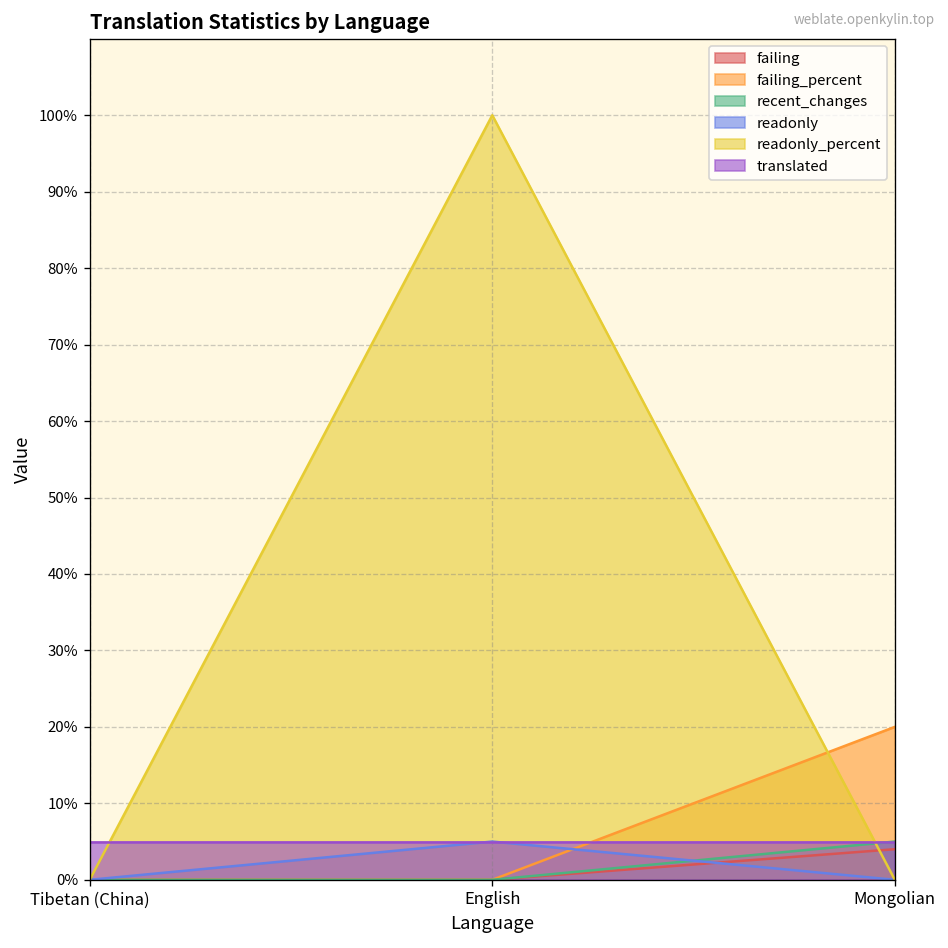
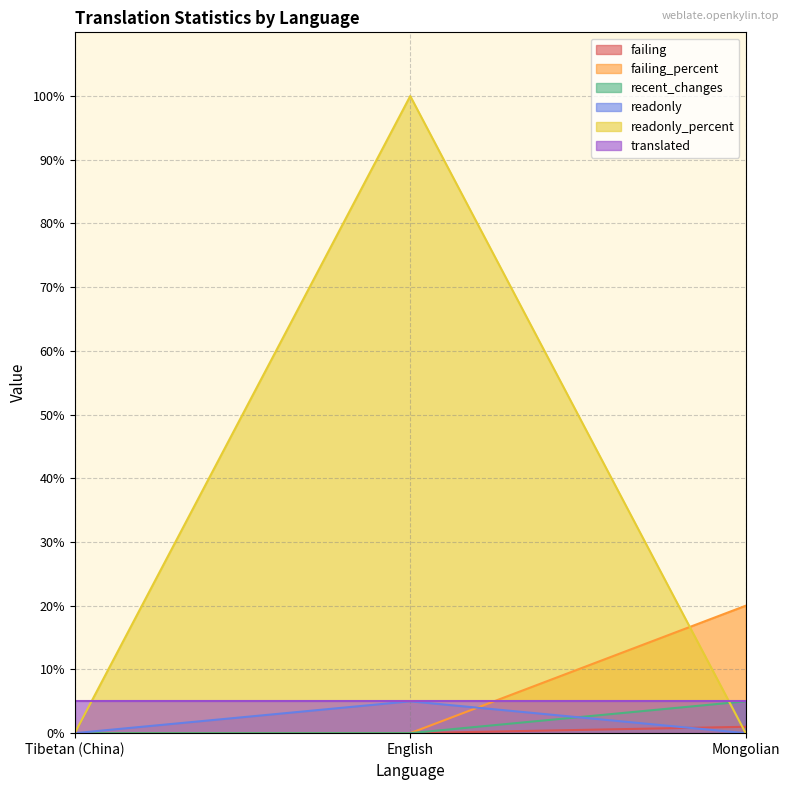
  {
    "failing": {
-     "Mongolian": "4%"
+     "Mongolian": "1%"
    },
    "translated": {
      "Tibetan (China)": "5%"
    }
  }
